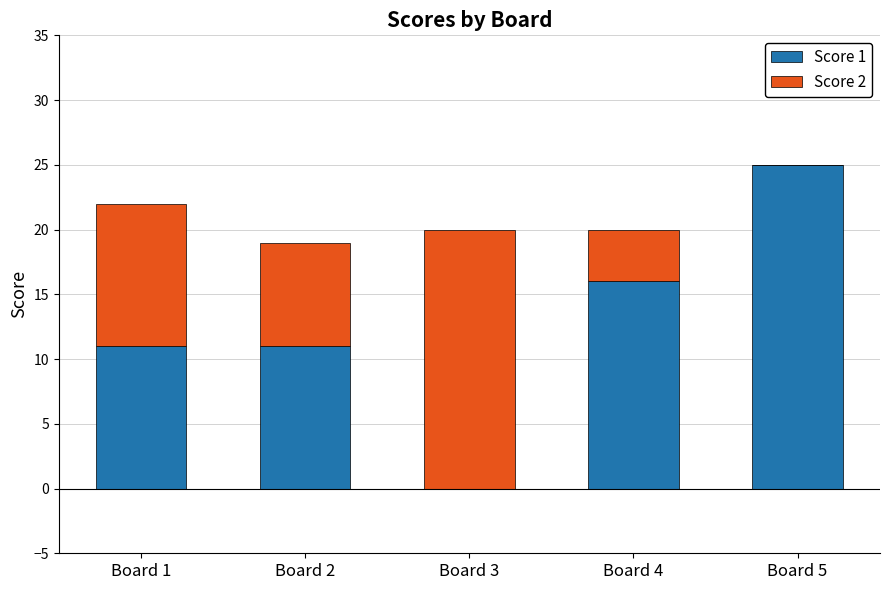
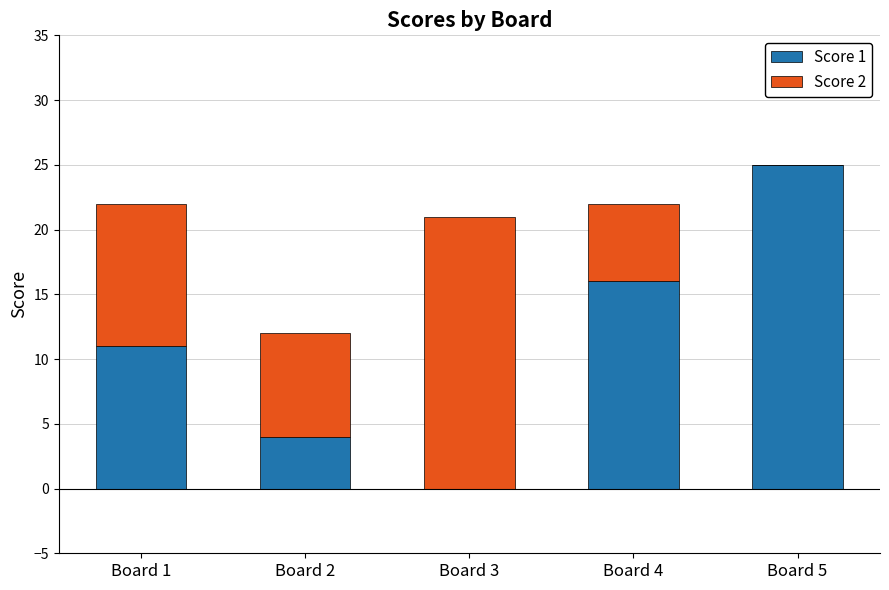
  {
    "Score 1": {
      "Board 1": 11,
-     "Board 2": 11,
+     "Board 2": 4,
      "Board 3": 0,
      "Board 4": 16,
      "Board 5": 25
    },
    "Score 2": {
      "Board 1": 11,
      "Board 2": 8,
-     "Board 3": 20,
-     "Board 4": 4,
+     "Board 3": 21,
+     "Board 4": 6,
      "Board 5": 0
    }
  }
